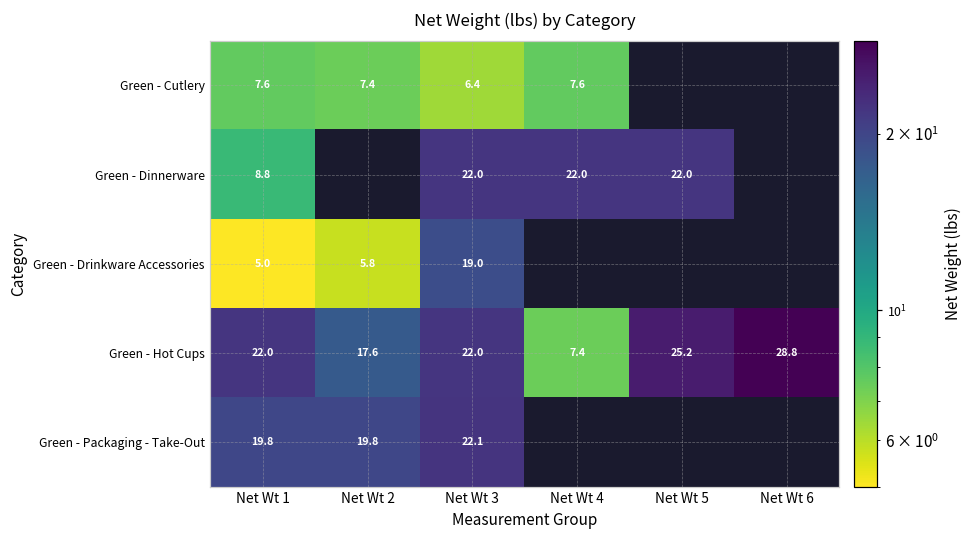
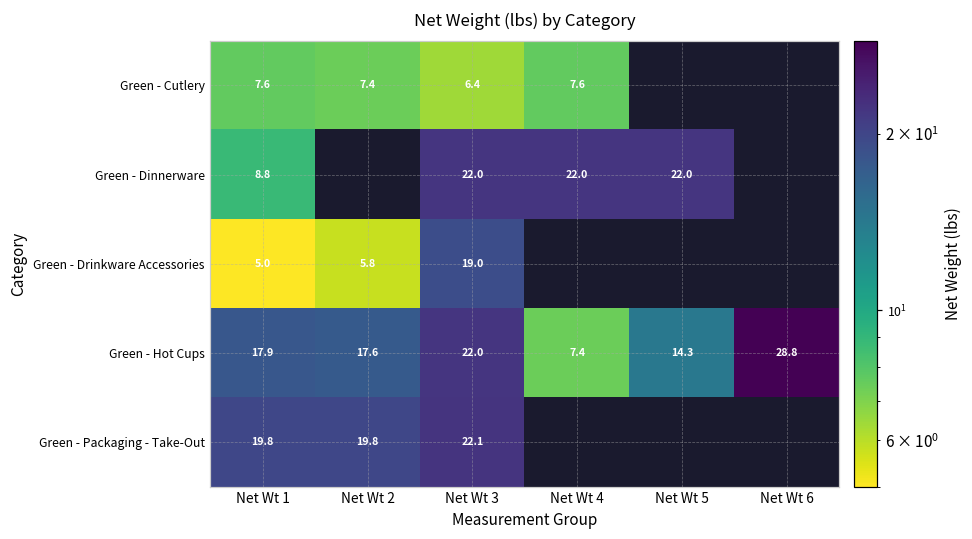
  {
    "Green - Cutlery": {
      "Net Wt 1": 7.6,
      "Net Wt 2": 7.4,
      "Net Wt 3": 6.4,
      "Net Wt 4": 7.6
    },
    "Green - Dinnerware": {
      "Net Wt 1": 8.8,
      "Net Wt 3": 22.0,
      "Net Wt 4": 22.0,
      "Net Wt 5": 22.0
    },
    "Green - Drinkware Accessories": {
      "Net Wt 1": 5.0,
      "Net Wt 2": 5.8,
      "Net Wt 3": 19.0
    },
    "Green - Hot Cups": {
-     "Net Wt 1": 22.0,
+     "Net Wt 1": 17.9,
      "Net Wt 2": 17.6,
      "Net Wt 3": 22.0,
      "Net Wt 4": 7.4,
-     "Net Wt 5": 25.2,
+     "Net Wt 5": 14.3,
      "Net Wt 6": 28.8
    },
    "Green - Packaging - Take-Out": {
      "Net Wt 1": 19.8,
      "Net Wt 2": 19.8,
      "Net Wt 3": 22.1
    }
  }
